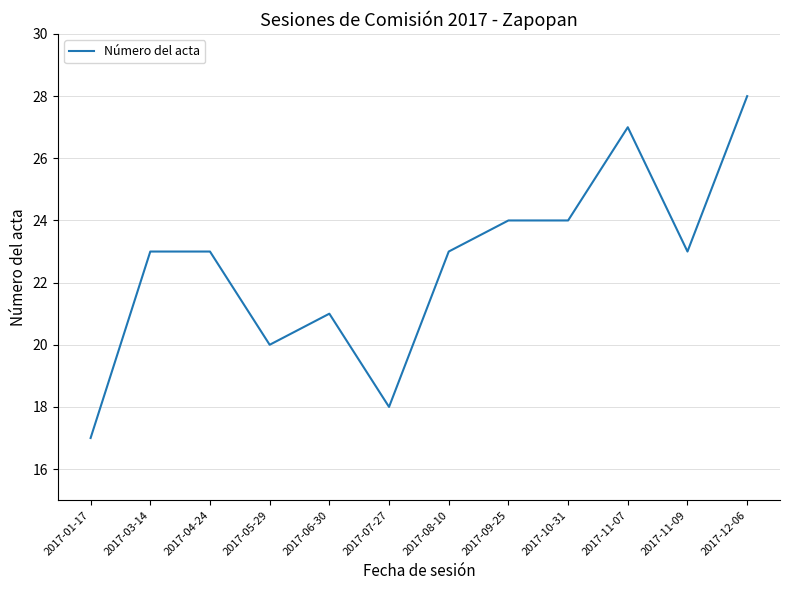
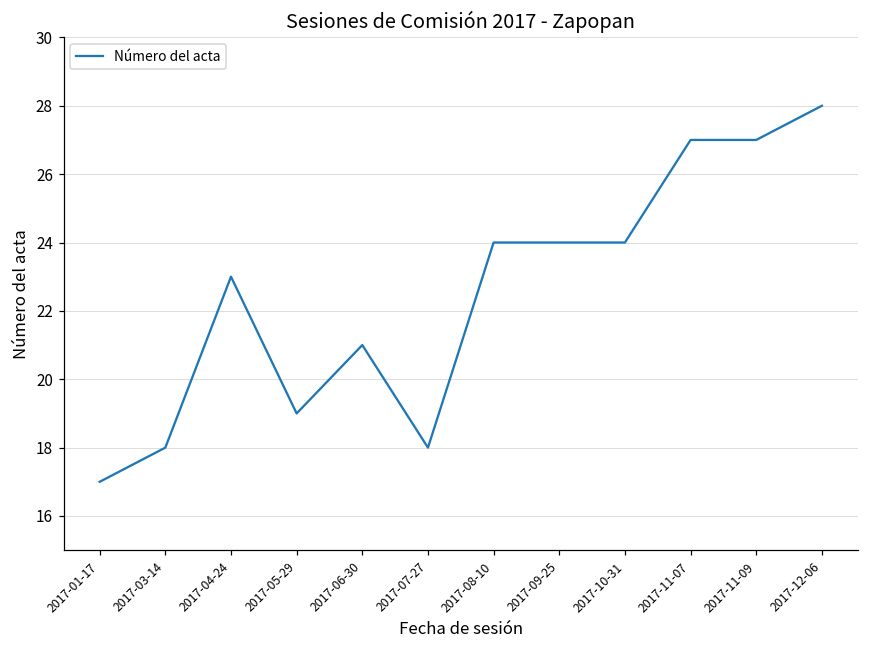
  {
    "2017-01-17": 17,
-   "2017-03-14": 23,
+   "2017-03-14": 18,
    "2017-04-24": 23,
-   "2017-05-29": 20,
+   "2017-05-29": 19,
    "2017-06-30": 21,
    "2017-07-27": 18,
-   "2017-08-10": 23,
+   "2017-08-10": 24,
    "2017-09-25": 24,
    "2017-10-31": 24,
    "2017-11-07": 27,
-   "2017-11-09": 23,
+   "2017-11-09": 27,
    "2017-12-06": 28
  }
